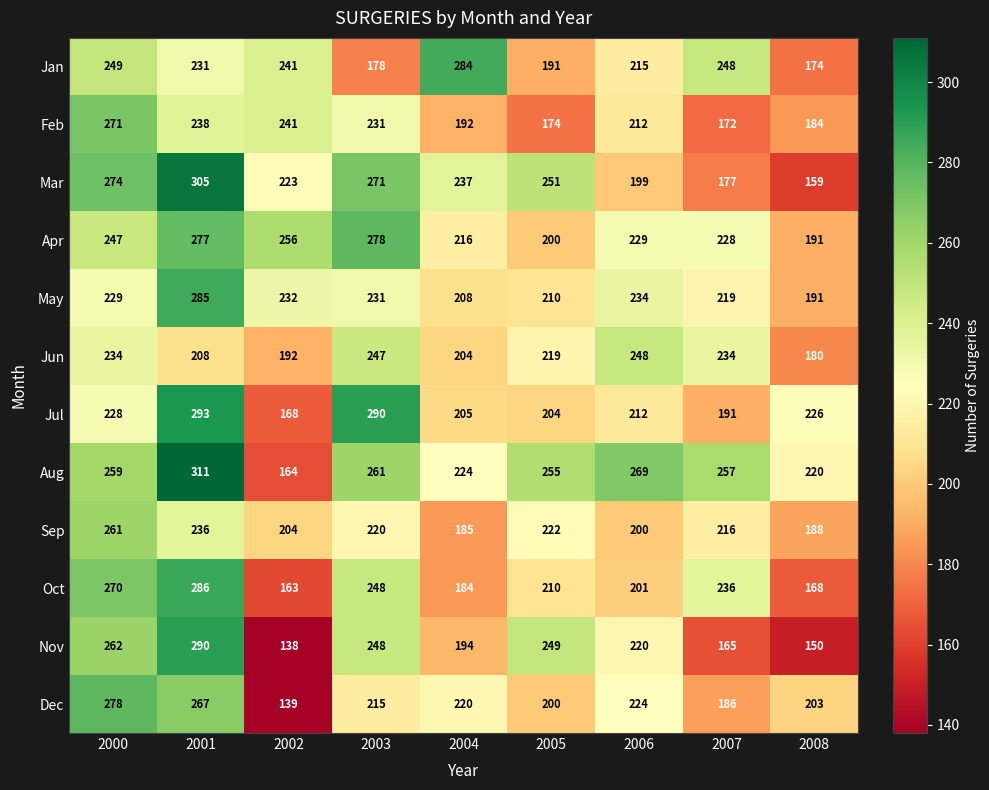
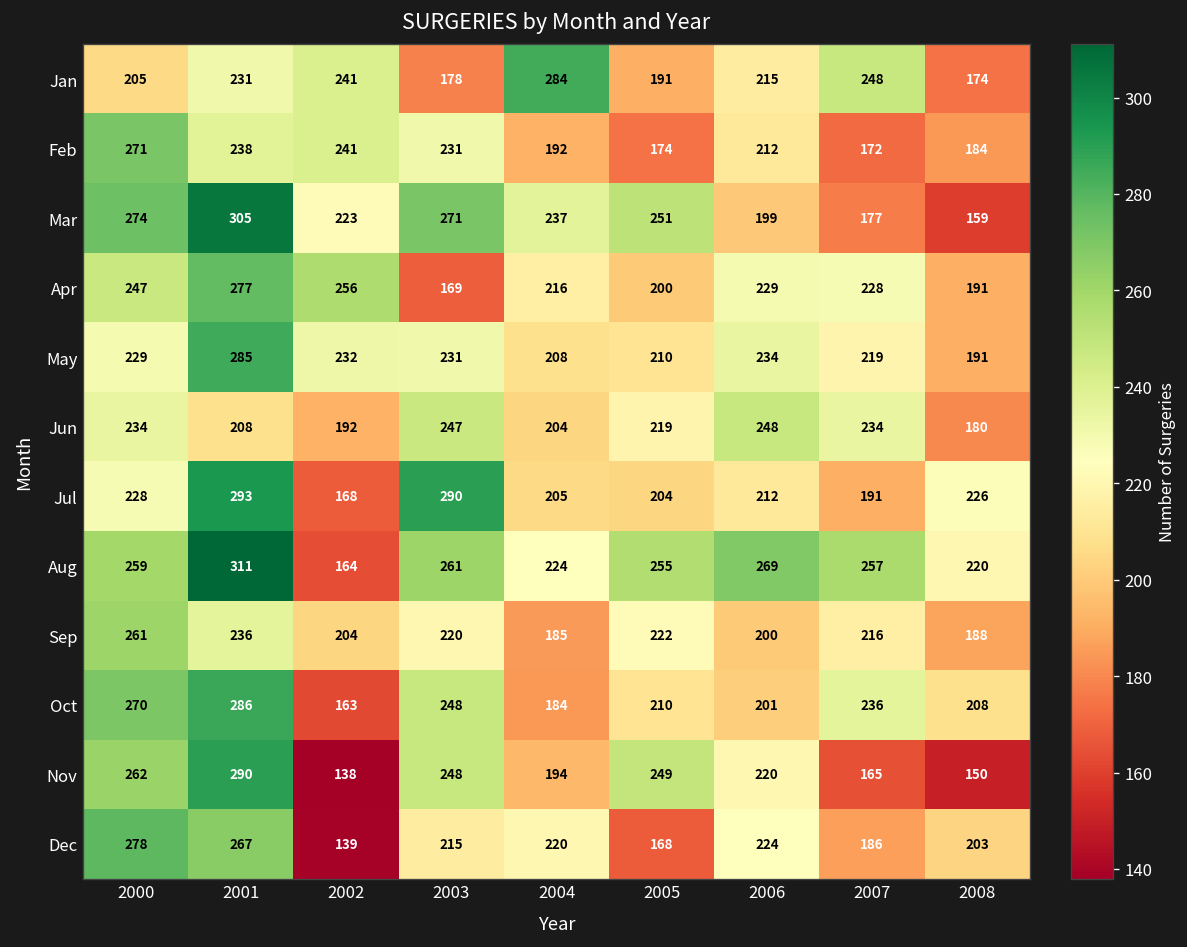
  {
    "Jan": {
-     "2000": 249,
+     "2000": 205,
      "2001": 231,
      "2002": 241,
      "2003": 178,
      "2004": 284,
      "2005": 191,
      "2006": 215,
      "2007": 248,
      "2008": 174
    },
    "Feb": {
      "2000": 271,
      "2001": 238,
      "2002": 241,
      "2003": 231,
      "2004": 192,
      "2005": 174,
      "2006": 212,
      "2007": 172,
      "2008": 184
    },
    "Mar": {
      "2000": 274,
      "2001": 305,
      "2002": 223,
      "2003": 271,
      "2004": 237,
      "2005": 251,
      "2006": 199,
      "2007": 177,
      "2008": 159
    },
    "Apr": {
      "2000": 247,
      "2001": 277,
      "2002": 256,
-     "2003": 278,
+     "2003": 169,
      "2004": 216,
      "2005": 200,
      "2006": 229,
      "2007": 228,
      "2008": 191
    },
    "May": {
      "2000": 229,
      "2001": 285,
      "2002": 232,
      "2003": 231,
      "2004": 208,
      "2005": 210,
      "2006": 234,
      "2007": 219,
      "2008": 191
    },
    "Jun": {
      "2000": 234,
      "2001": 208,
      "2002": 192,
      "2003": 247,
      "2004": 204,
      "2005": 219,
      "2006": 248,
      "2007": 234,
      "2008": 180
    },
    "Jul": {
      "2000": 228,
      "2001": 293,
      "2002": 168,
      "2003": 290,
      "2004": 205,
      "2005": 204,
      "2006": 212,
      "2007": 191,
      "2008": 226
    },
    "Aug": {
      "2000": 259,
      "2001": 311,
      "2002": 164,
      "2003": 261,
      "2004": 224,
      "2005": 255,
      "2006": 269,
      "2007": 257,
      "2008": 220
    },
    "Sep": {
      "2000": 261,
      "2001": 236,
      "2002": 204,
      "2003": 220,
      "2004": 185,
      "2005": 222,
      "2006": 200,
      "2007": 216,
      "2008": 188
    },
    "Oct": {
      "2000": 270,
      "2001": 286,
      "2002": 163,
      "2003": 248,
      "2004": 184,
      "2005": 210,
      "2006": 201,
      "2007": 236,
-     "2008": 168
+     "2008": 208
    },
    "Nov": {
      "2000": 262,
      "2001": 290,
      "2002": 138,
      "2003": 248,
      "2004": 194,
      "2005": 249,
      "2006": 220,
      "2007": 165,
      "2008": 150
    },
    "Dec": {
      "2000": 278,
      "2001": 267,
      "2002": 139,
      "2003": 215,
      "2004": 220,
-     "2005": 200,
+     "2005": 168,
      "2006": 224,
      "2007": 186,
      "2008": 203
    }
  }
